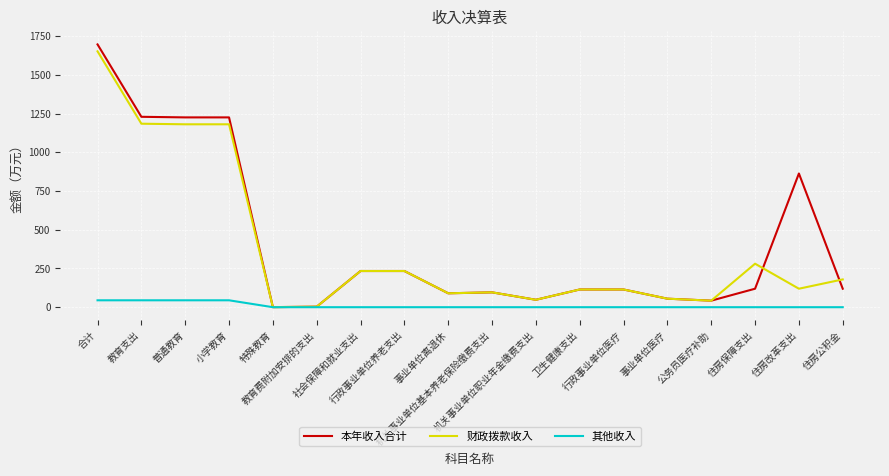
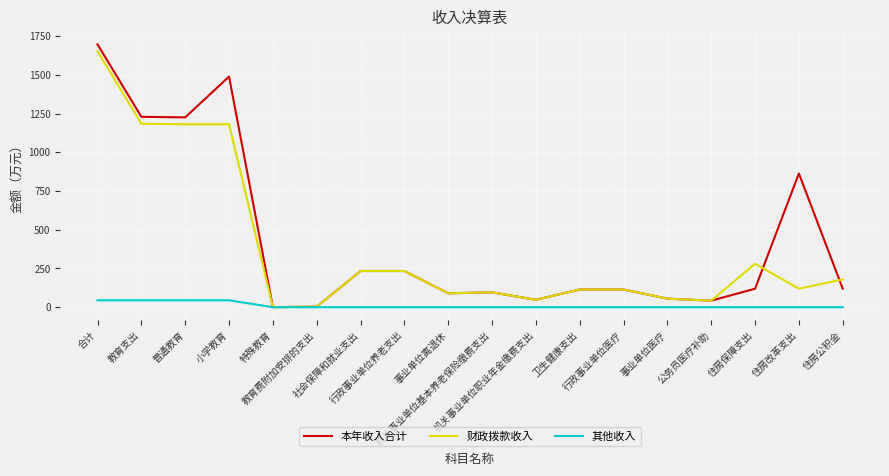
  {
    "本年收入合计": {
      "合计": 1700,
      "教育支出": 1230,
      "普通教育": 1220,
-     "小学教育": 1220,
+     "小学教育": 1490,
      "住房保障支出": 120,
      "住房改革支出": 860,
      "住房公积金": 120
    },
    "财政拨款收入": {
      "合计": 1650,
      "教育支出": 1180,
      "普通教育": 1180,
      "小学教育": 1180,
      "住房保障支出": 280,
      "住房改革支出": 120,
      "住房公积金": 180
    },
    "其他收入": {
      "合计": 40,
      "教育支出": 40,
      "普通教育": 40,
      "小学教育": 40,
      "社会保障和就业支出": 0,
      "行政事业单位养老支出": 0,
      "事业单位离退休": 0,
      "机关事业单位基本养老保险缴费支出": 0,
      "机关事业单位职业年金缴费支出": 0,
      "卫生健康支出": 0,
      "行政事业单位医疗": 0,
      "事业单位医疗": 0,
      "公务员医疗补助": 0,
      "住房保障支出": 0,
      "住房改革支出": 0,
      "住房公积金": 0
    }
  }
